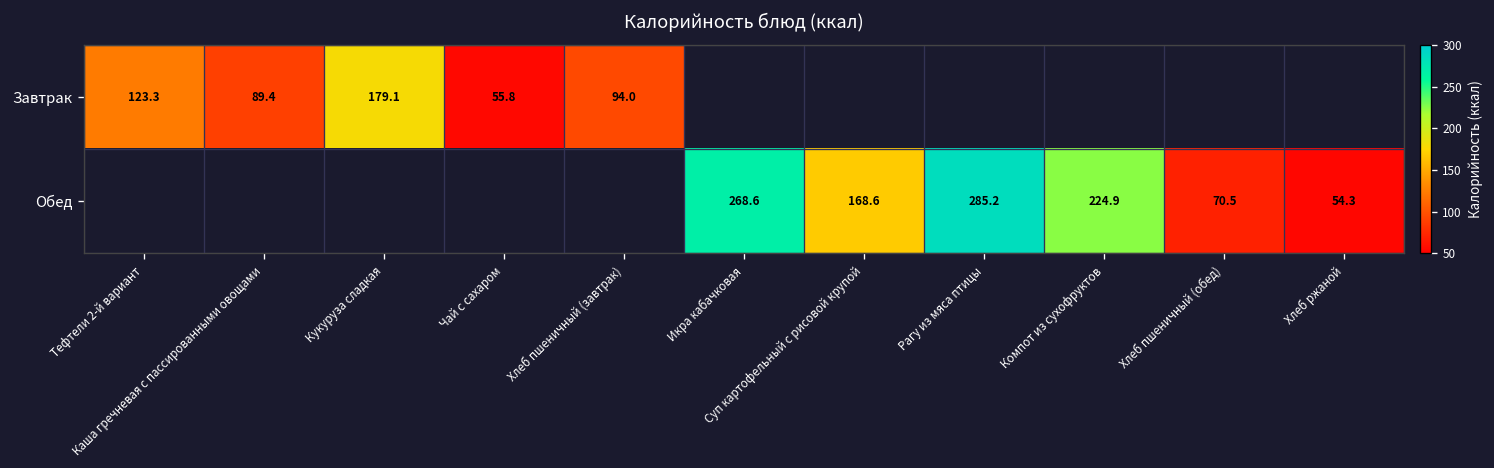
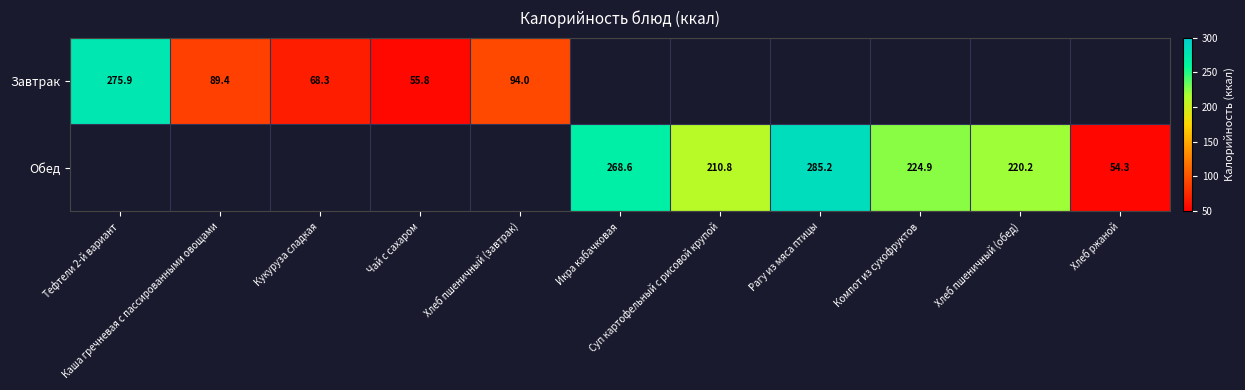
  {
    "Завтрак": {
-     "Тефтели 2-й вариант": 123.3,
+     "Тефтели 2-й вариант": 275.9,
      "Каша гречневая с пассированными овощами": 89.4,
-     "Кукуруза сладкая": 179.1,
+     "Кукуруза сладкая": 68.3,
      "Чай с сахаром": 55.8,
      "Хлеб пшеничный (завтрак)": 94.0
    },
    "Обед": {
      "Икра кабачковая": 268.6,
-     "Суп картофельный с рисовой крупой": 168.6,
+     "Суп картофельный с рисовой крупой": 210.8,
      "Рагу из мяса птицы": 285.2,
      "Компот из сухофруктов": 224.9,
-     "Хлеб пшеничный (обед)": 70.5,
+     "Хлеб пшеничный (обед)": 220.2,
      "Хлеб ржаной": 54.3
    }
  }
